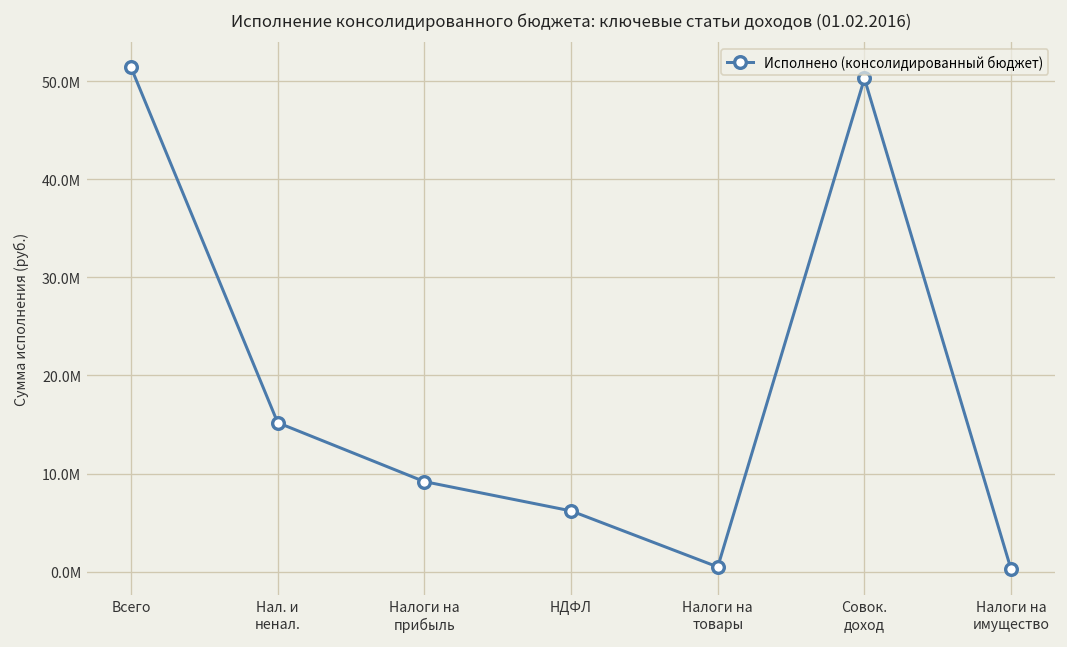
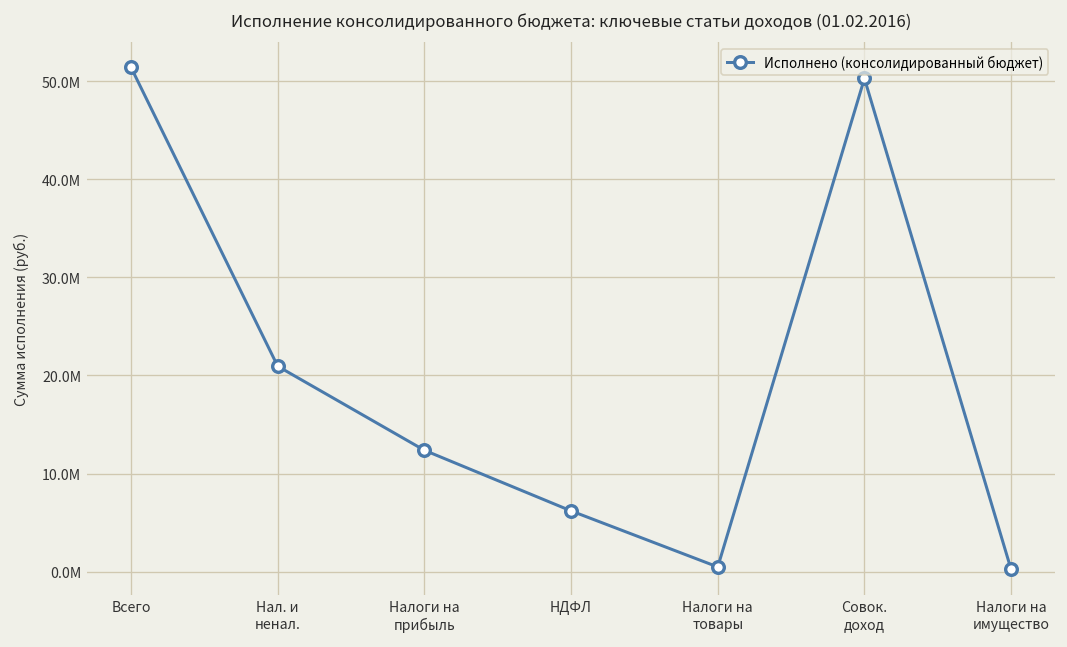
  {
    "Всего": 51000000,
-   "Нал. и ненал.": 15000000,
-   "Налоги на прибыль": 9000000,
+   "Нал. и ненал.": 21000000,
+   "Налоги на прибыль": 12000000,
    "НДФЛ": 6000000,
    "Налоги на товары": 0,
    "Совок. доход": 50000000,
    "Налоги на имущество": 0
  }
